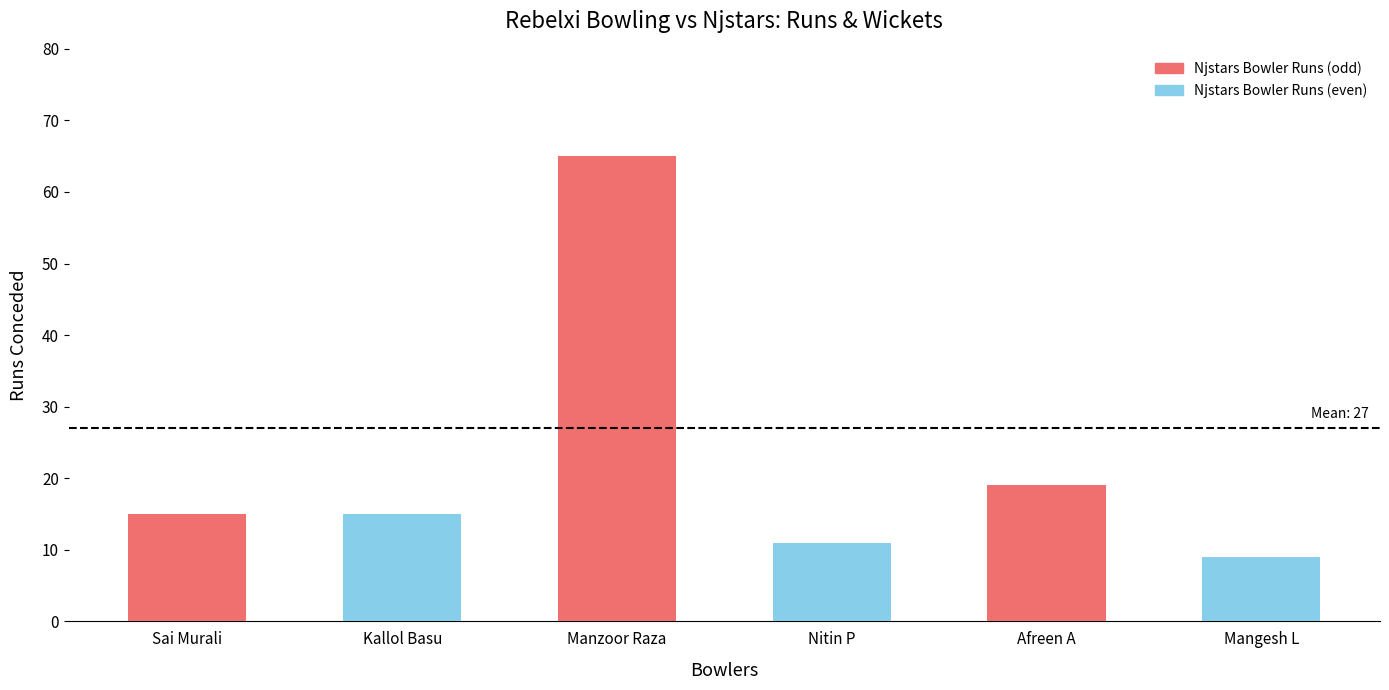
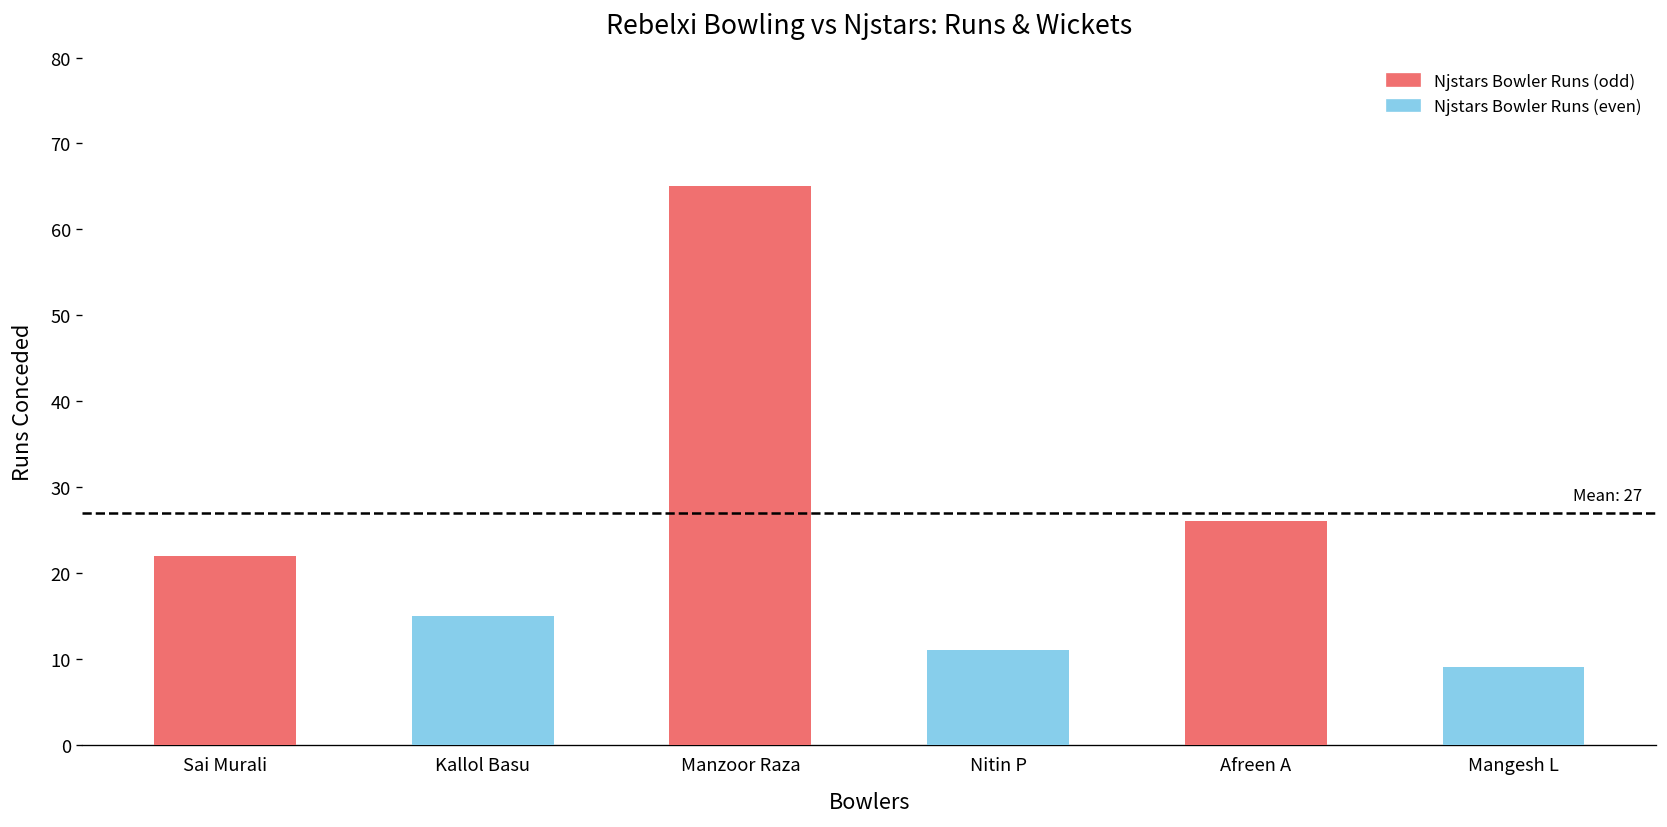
  {
-   "Sai Murali": 15,
+   "Sai Murali": 22,
    "Kallol Basu": 15,
    "Manzoor Raza": 65,
    "Nitin P": 11,
-   "Afreen A": 19,
+   "Afreen A": 26,
    "Mangesh L": 9
  }
